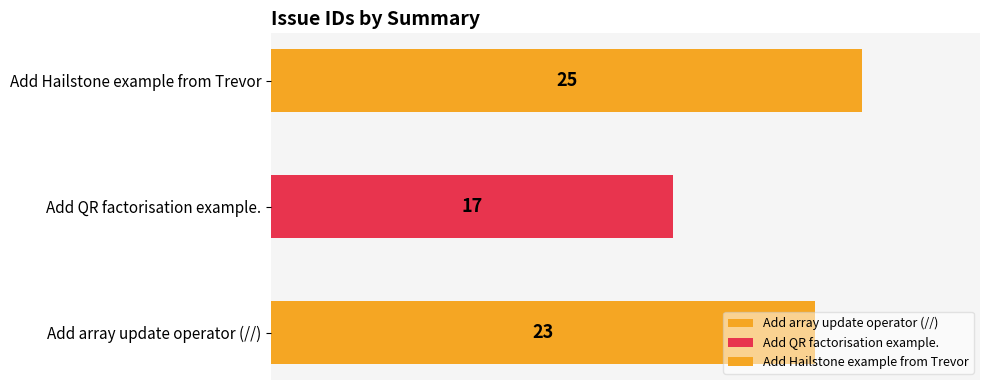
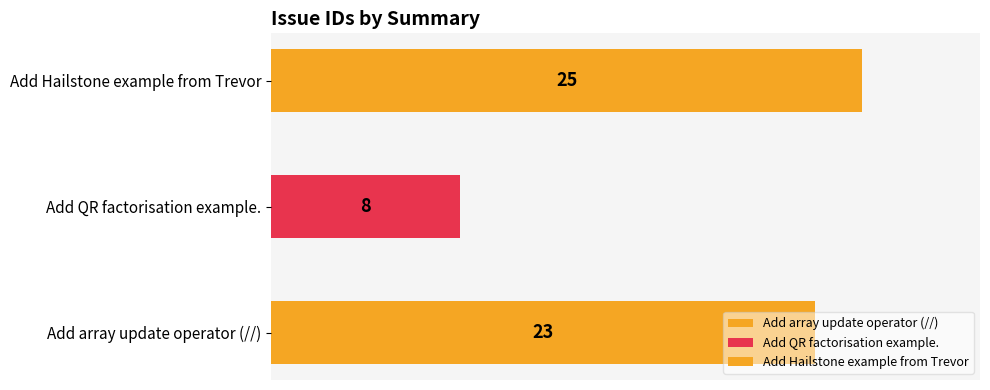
  {
    "Add Hailstone example from Trevor": 25,
-   "Add QR factorisation example.": 17
+   "Add QR factorisation example.": 8
  }
